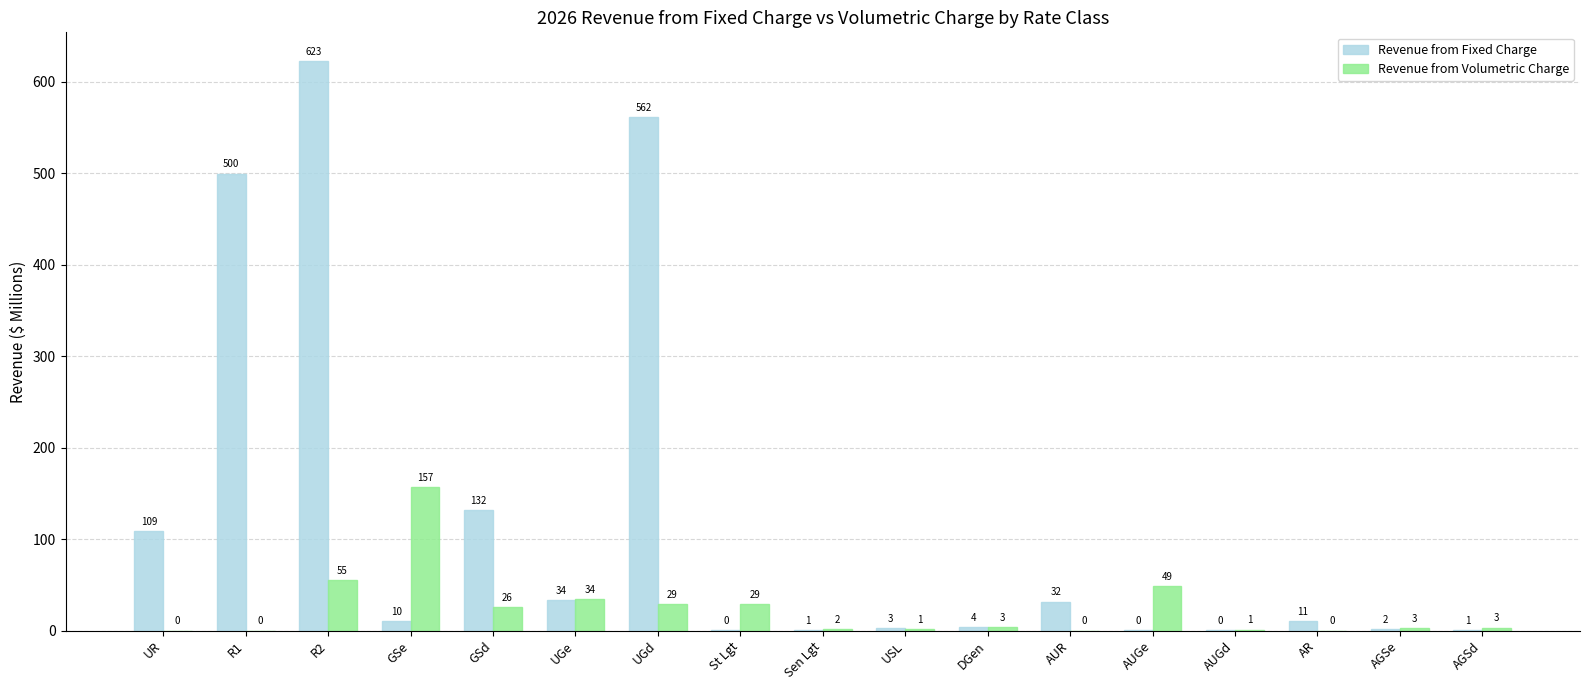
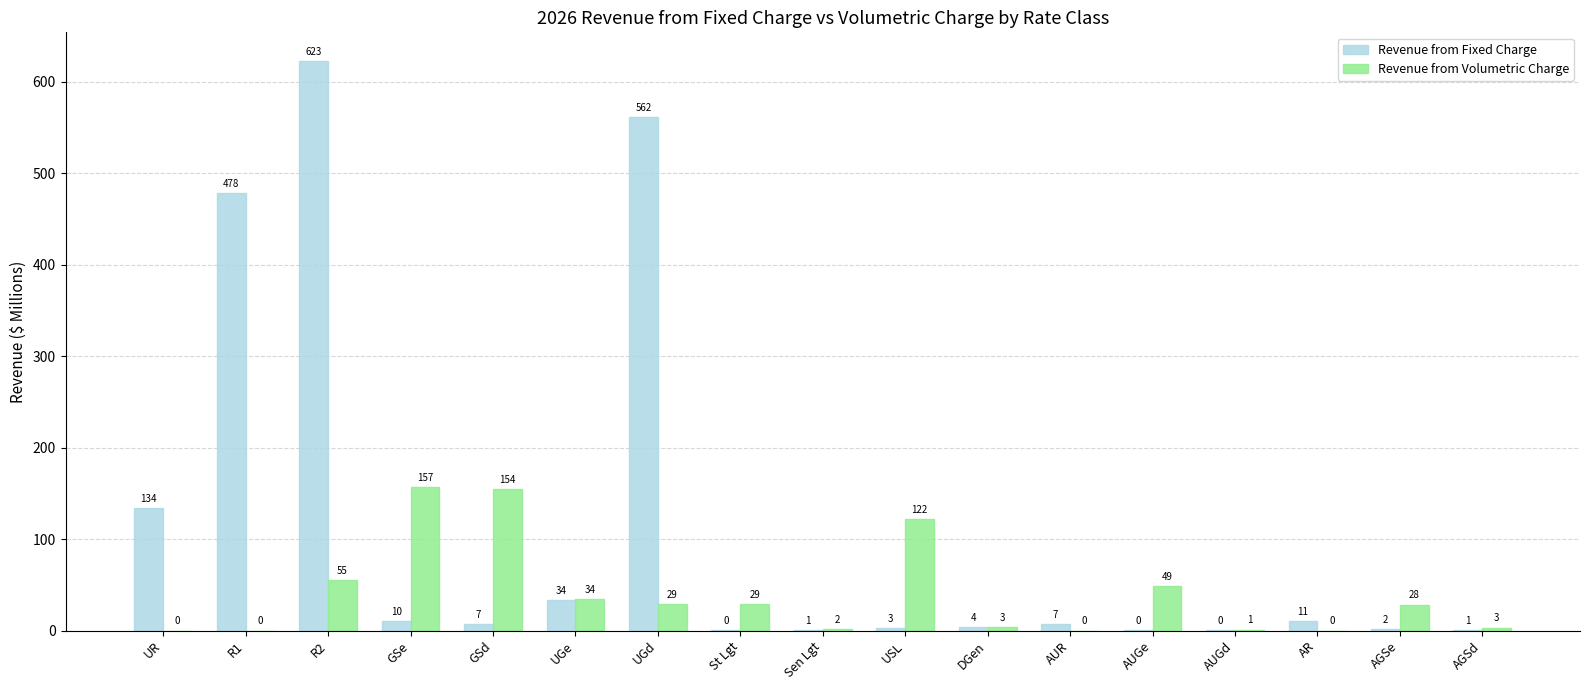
  {
    "Revenue from Fixed Charge": {
-     "UR": 109,
-     "R1": 500,
+     "UR": 134,
+     "R1": 478,
      "R2": 623,
      "GSe": 10,
-     "GSd": 132,
+     "GSd": 7,
      "UGe": 34,
      "UGd": 562,
      "St Lgt": 0,
      "Sen Lgt": 1,
      "USL": 3,
      "DGen": 4,
-     "AUR": 32,
+     "AUR": 7,
      "AUGe": 0,
      "AUGd": 0,
      "AR": 11,
      "AGSe": 2,
      "AGSd": 1
    },
    "Revenue from Volumetric Charge": {
      "UR": 0,
      "R1": 0,
      "R2": 55,
      "GSe": 157,
-     "GSd": 26,
+     "GSd": 154,
      "UGe": 34,
      "UGd": 29,
      "St Lgt": 29,
      "Sen Lgt": 2,
-     "USL": 1,
+     "USL": 122,
      "DGen": 3,
      "AUR": 0,
      "AUGe": 49,
      "AUGd": 1,
      "AR": 0,
-     "AGSe": 3,
+     "AGSe": 28,
      "AGSd": 3
    }
  }
